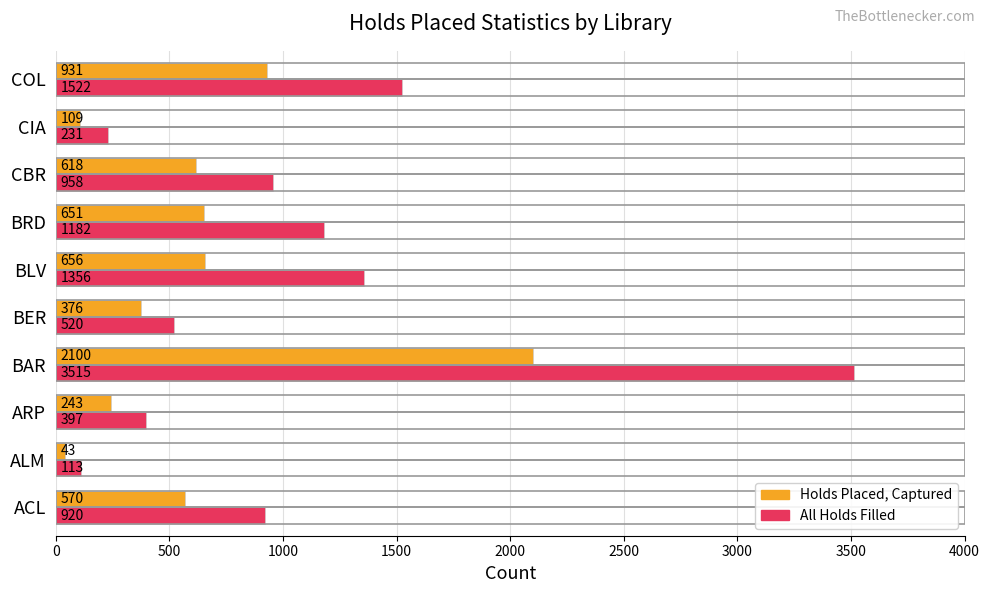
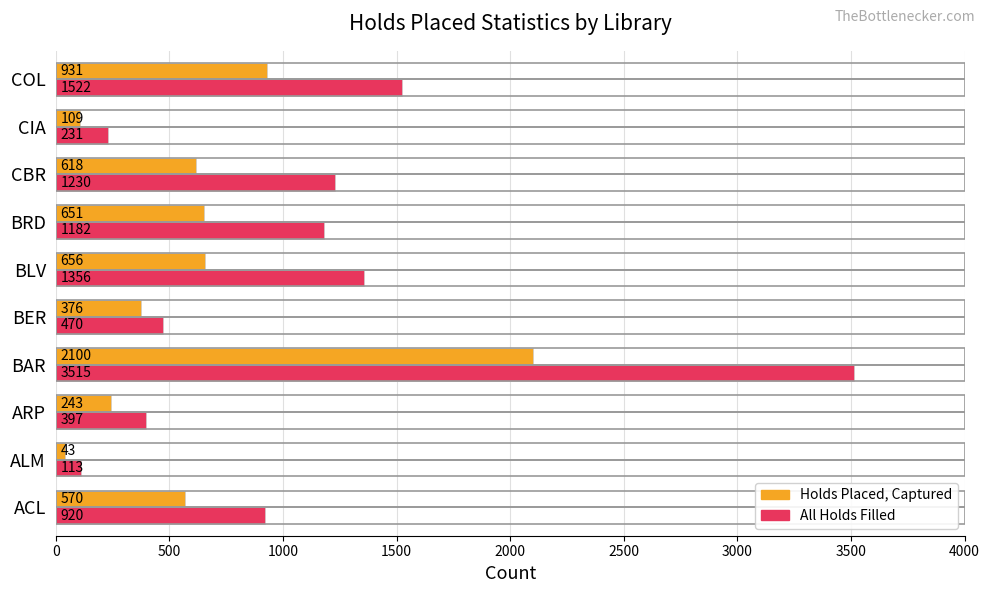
  {
    "Holds Placed, Captured": {
      "COL": 931,
      "CIA": 109,
      "CBR": 618,
      "BRD": 651,
      "BLV": 656,
      "BER": 376,
      "BAR": 2100,
      "ARP": 243,
      "ALM": 43,
      "ACL": 570
    },
    "All Holds Filled": {
      "COL": 1522,
      "CIA": 231,
-     "CBR": 958,
+     "CBR": 1230,
      "BRD": 1182,
      "BLV": 1356,
-     "BER": 520,
+     "BER": 470,
      "BAR": 3515,
      "ARP": 397,
      "ALM": 113,
      "ACL": 920
    }
  }
